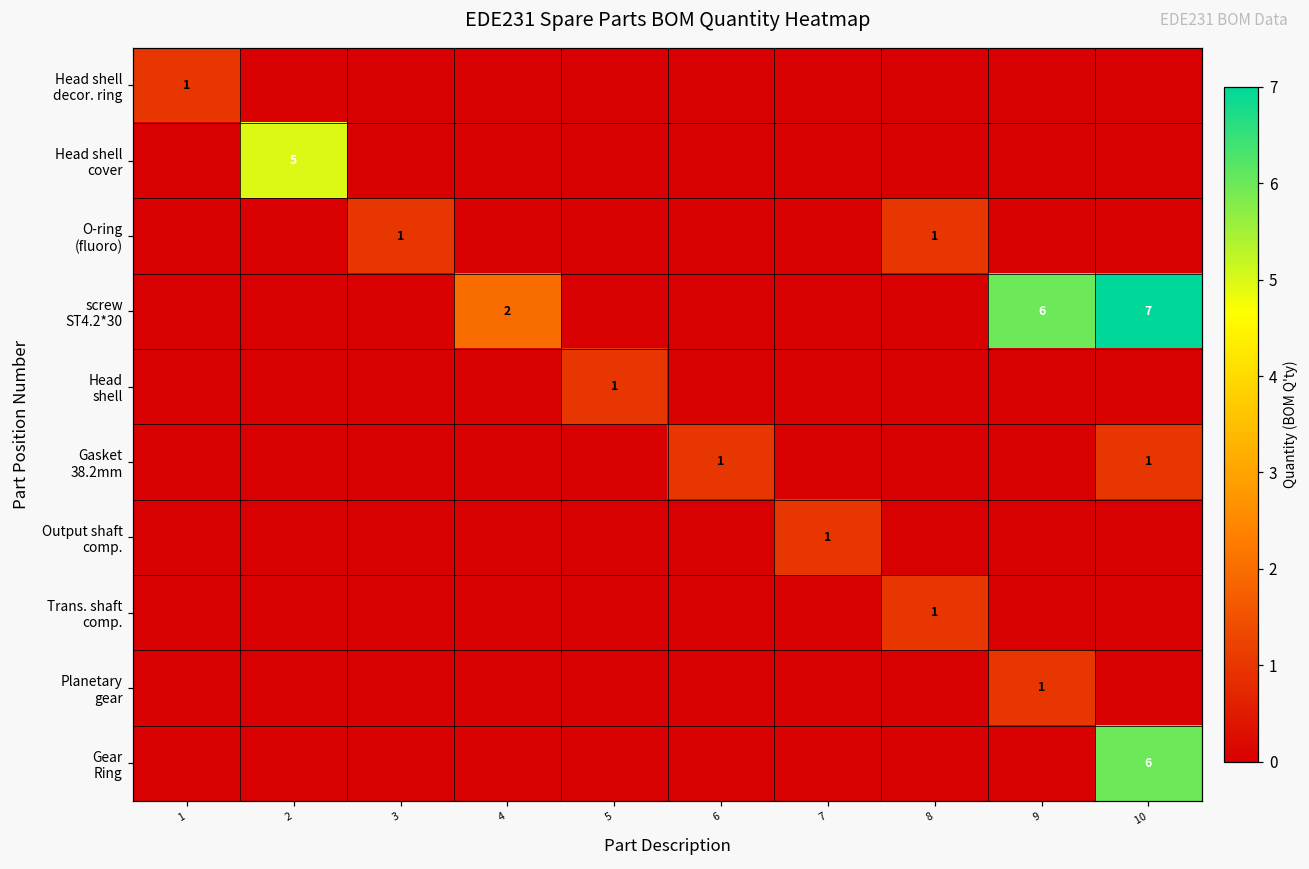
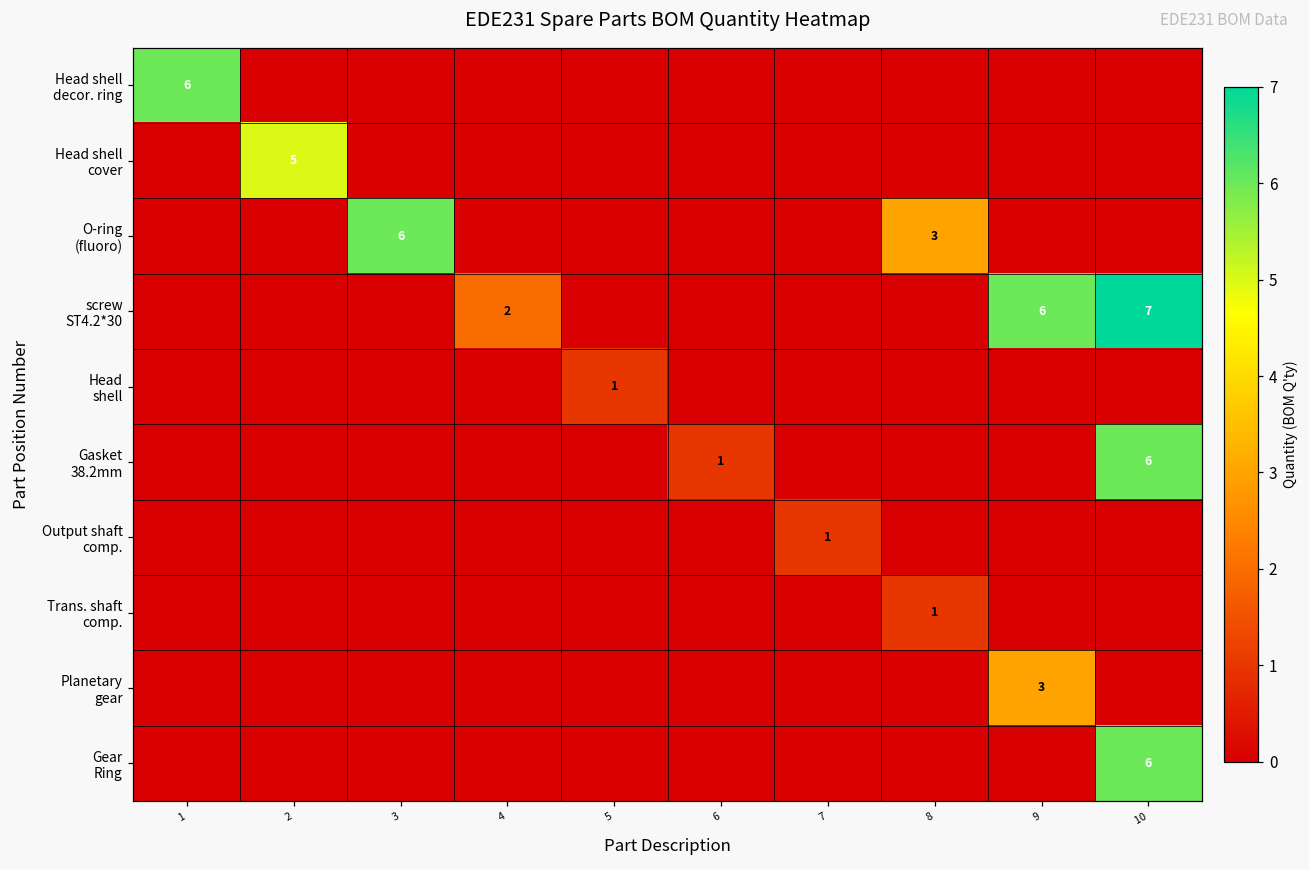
  {
    "Head shell decor. ring": {
-     "1": 1
+     "1": 6
    },
    "Head shell cover": {
      "2": 5
    },
    "O-ring (fluoro)": {
-     "3": 1,
-     "8": 1
+     "3": 6,
+     "8": 3
    },
    "screw ST4.2*30": {
      "4": 2,
      "9": 6,
      "10": 7
    },
    "Head shell": {
      "5": 1
    },
    "Gasket 38.2mm": {
      "6": 1,
-     "10": 1
+     "10": 6
    },
    "Output shaft comp.": {
      "7": 1
    },
    "Trans. shaft comp.": {
      "8": 1
    },
    "Planetary gear": {
-     "9": 1
+     "9": 3
    },
    "Gear Ring": {
      "10": 6
    }
  }
